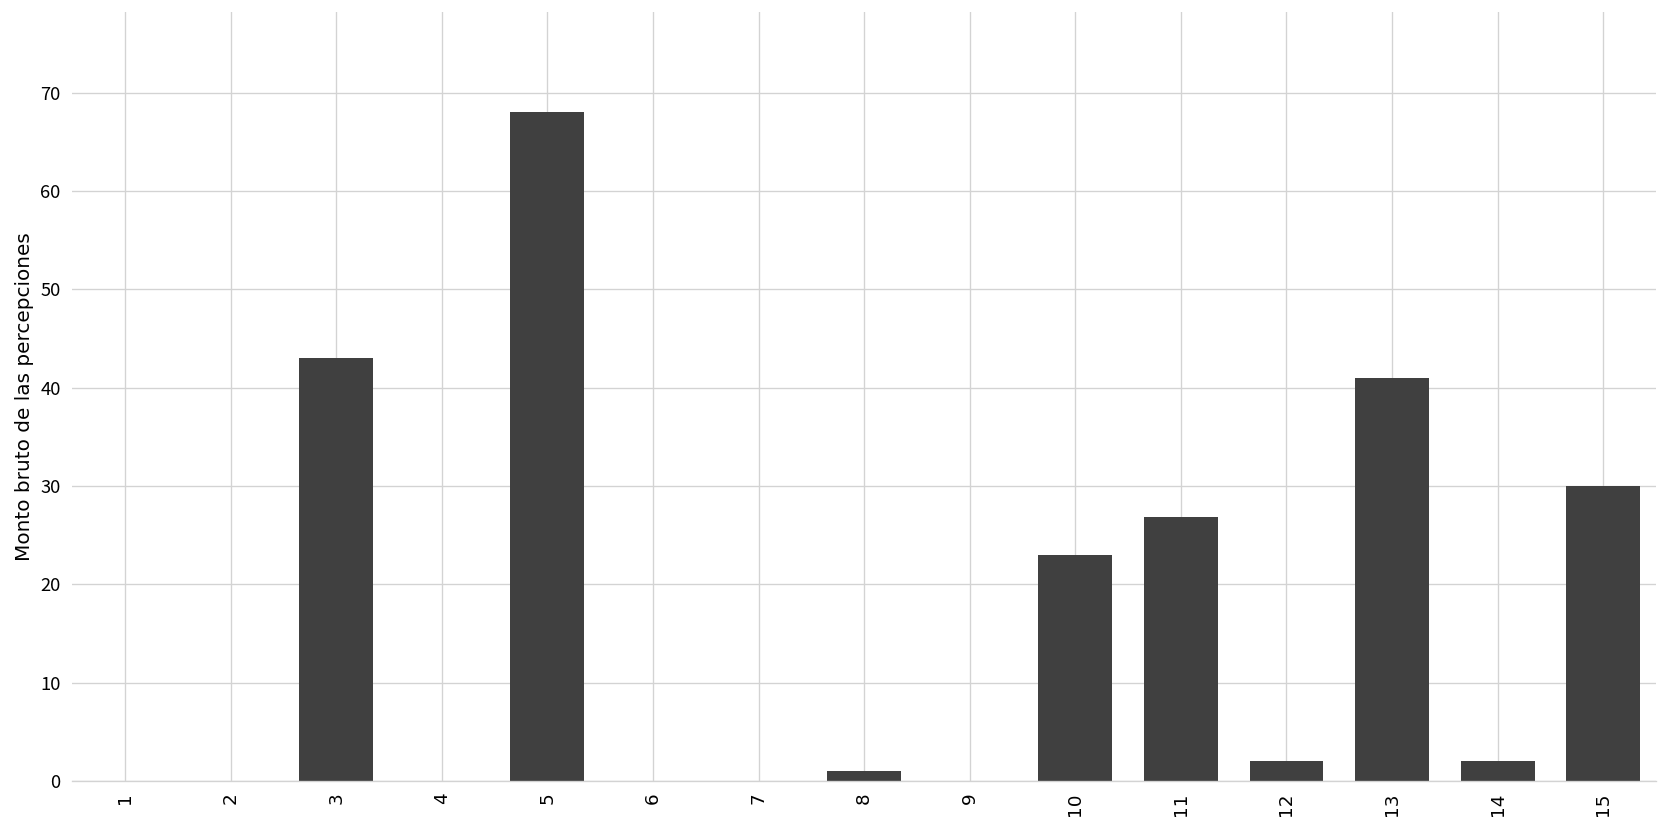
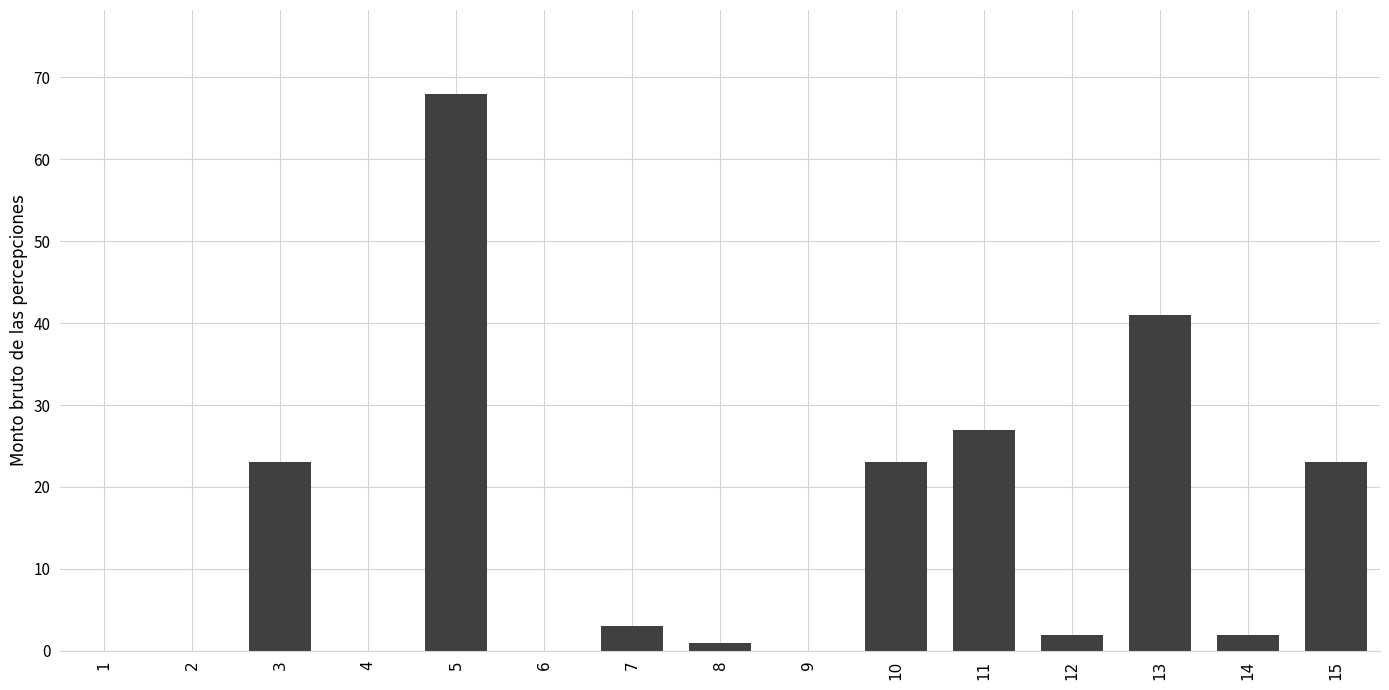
  {
    "1": 0,
    "2": 0,
-   "3": 43,
+   "3": 23,
    "4": 0,
    "5": 68,
    "6": 0,
-   "7": 0,
+   "7": 3,
    "8": 1,
    "9": 0,
    "10": 23,
    "11": 27,
    "12": 2,
    "13": 41,
    "14": 2,
-   "15": 30
+   "15": 23
  }
